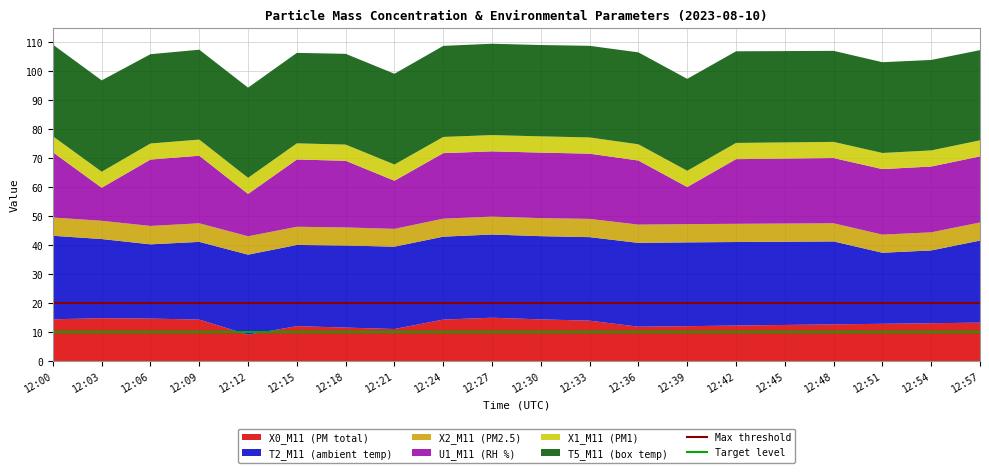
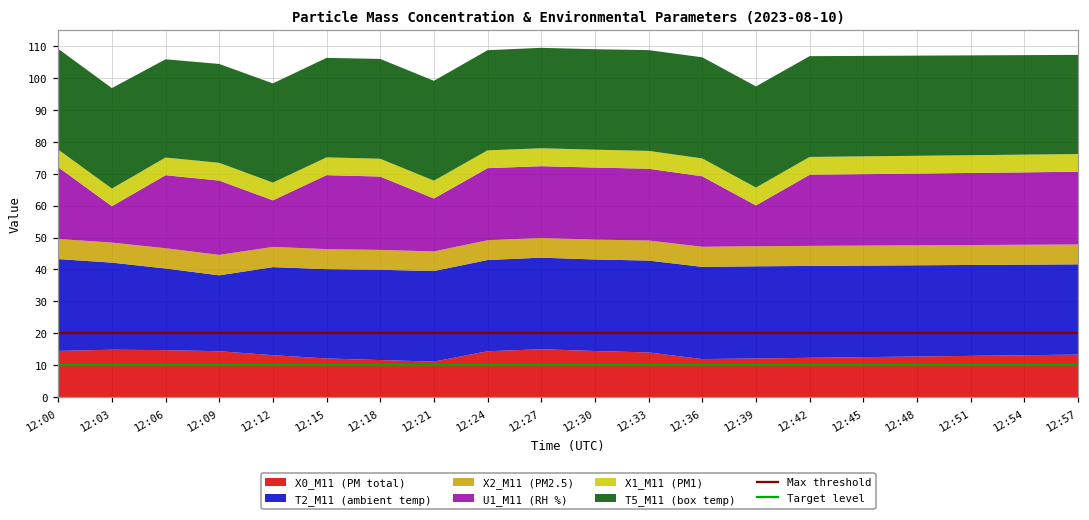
  {
    "X0_M11 (PM total)": {
      "12:00": 14,
      "12:03": 15,
      "12:06": 15,
      "12:09": 14,
-     "12:12": 9,
+     "12:12": 13,
      "12:15": 12,
      "12:18": 12,
      "12:21": 11,
      "12:24": 14,
      "12:27": 15,
      "12:30": 14,
      "12:33": 14,
      "12:36": 12,
      "12:39": 12,
      "12:42": 12,
      "12:45": 13,
      "12:48": 13,
      "12:51": 13,
      "12:54": 13,
      "12:57": 13
    },
    "T2_M11 (ambient temp)": {
      "12:00": 29,
      "12:03": 27,
      "12:06": 26,
-     "12:09": 27,
+     "12:09": 24,
      "12:12": 28,
      "12:15": 28,
      "12:18": 28,
      "12:21": 28,
      "12:24": 29,
      "12:27": 29,
      "12:30": 29,
      "12:33": 29,
      "12:36": 29,
      "12:39": 29,
      "12:42": 29,
      "12:45": 29,
      "12:48": 29,
-     "12:51": 25,
-     "12:54": 25,
+     "12:51": 29,
+     "12:54": 28,
      "12:57": 28
    },
    "U1_M11 (RH %)": {
      "12:00": 23,
      "12:03": 11,
      "12:06": 23,
      "12:09": 23,
      "12:12": 15,
      "12:15": 23,
      "12:18": 23,
      "12:21": 17,
      "12:24": 23,
      "12:27": 23,
      "12:30": 23,
      "12:33": 22,
      "12:36": 22,
      "12:39": 13,
      "12:42": 22,
      "12:45": 22,
      "12:48": 23,
      "12:51": 23,
      "12:54": 23,
      "12:57": 23
    },
    "T5_M11 (box temp)": {
      "12:00": 32,
      "12:03": 32,
      "12:06": 31,
      "12:09": 31,
      "12:12": 31,
      "12:15": 31,
      "12:18": 31,
      "12:21": 31,
      "12:24": 31,
      "12:27": 32,
      "12:30": 32,
      "12:33": 32,
      "12:36": 32,
      "12:39": 32,
      "12:42": 32,
      "12:45": 32,
      "12:48": 31,
      "12:51": 31,
      "12:54": 31,
      "12:57": 31
    }
  }
